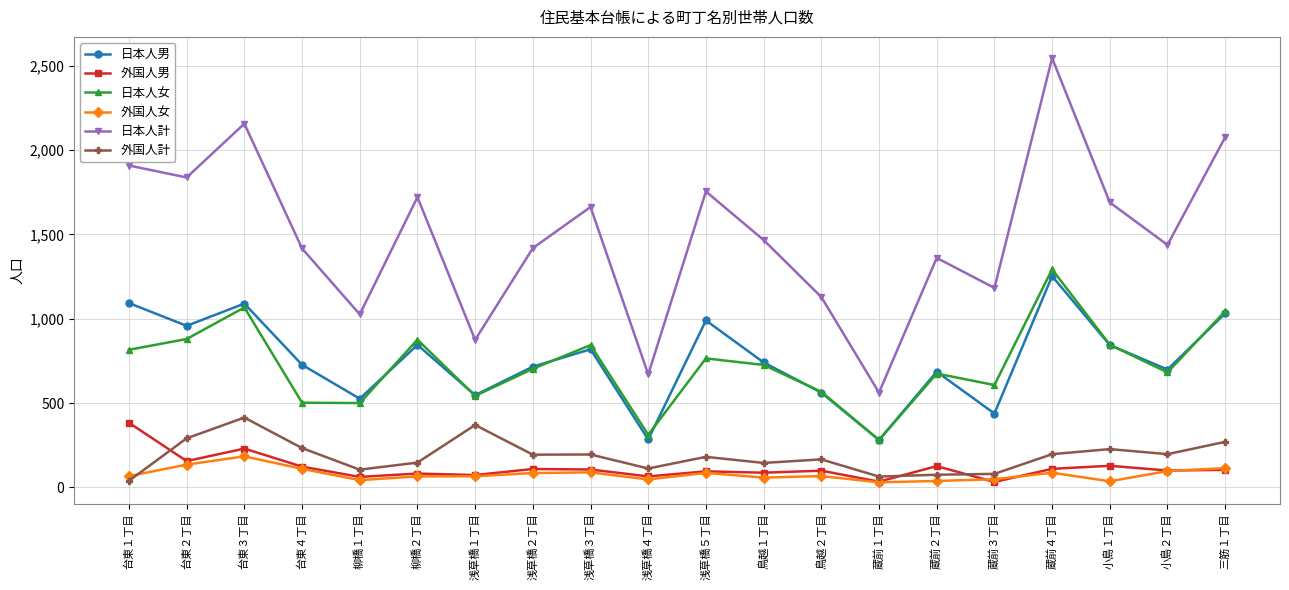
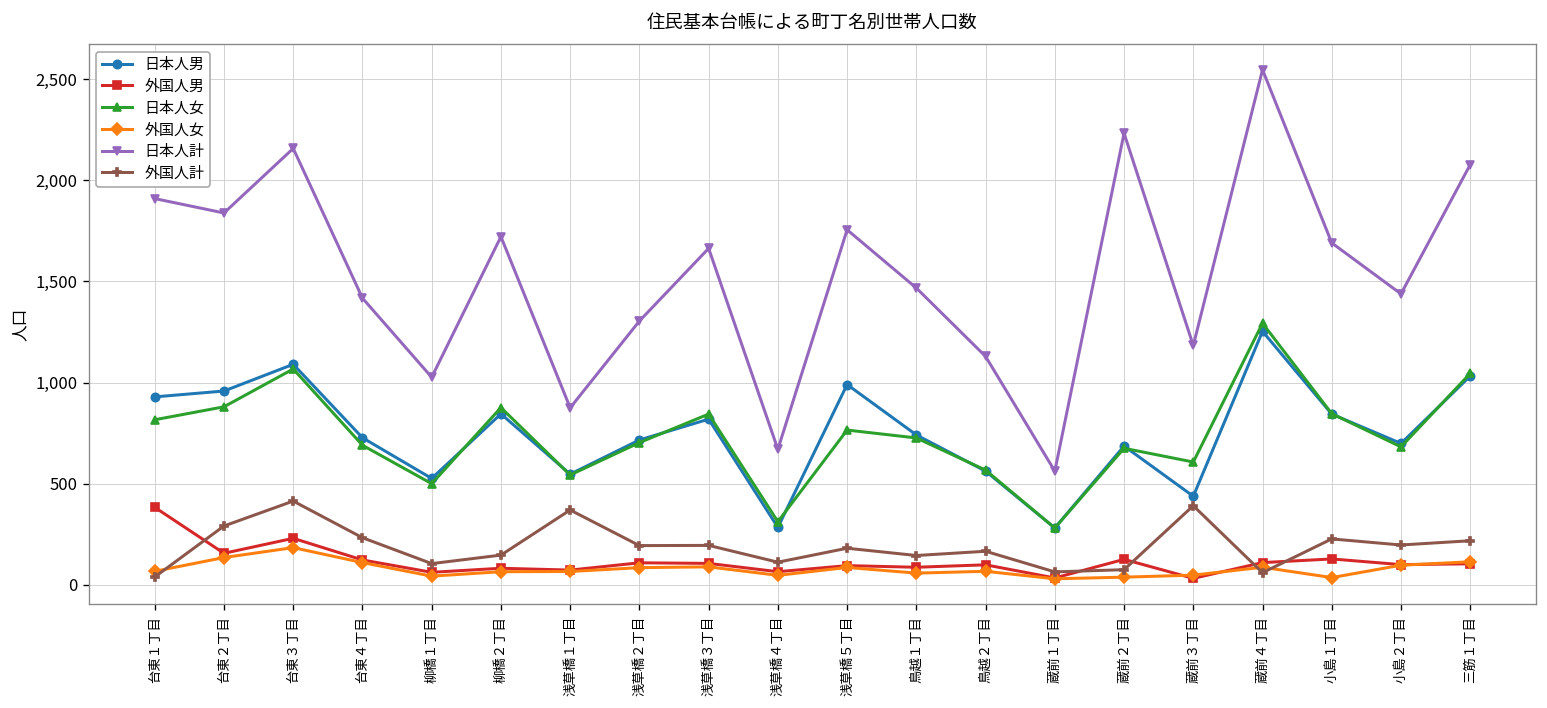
  {
    "日本人男": {
-     "台東１丁目": "1,090",
+     "台東１丁目": "930",
      "台東２丁目": "960",
      "台東３丁目": "1,090",
      "台東４丁目": "730",
      "柳橋１丁目": "530",
      "柳橋２丁目": "850",
      "浅草橋３丁目": "820",
      "浅草橋４丁目": "280",
      "浅草橋５丁目": "990",
      "鳥越１丁目": "740",
      "蔵前３丁目": "440",
      "蔵前４丁目": "1,250",
      "小島２丁目": "700"
    },
    "外国人男": {
      "台東１丁目": "380",
      "台東２丁目": "160",
      "台東３丁目": "230",
      "柳橋１丁目": "60",
      "柳橋２丁目": "80",
      "浅草橋２丁目": "110",
      "浅草橋３丁目": "110",
      "浅草橋４丁目": "70",
      "鳥越１丁目": "90",
      "鳥越２丁目": "100",
      "蔵前２丁目": "130",
      "蔵前３丁目": "30",
      "蔵前４丁目": "110",
      "小島１丁目": "130"
    },
    "日本人女": {
      "台東１丁目": "820",
      "台東２丁目": "880",
      "台東３丁目": "1,070",
-     "台東４丁目": "500",
+     "台東４丁目": "690",
      "柳橋１丁目": "500",
      "柳橋２丁目": "880",
      "浅草橋３丁目": "840",
      "浅草橋４丁目": "310",
      "浅草橋５丁目": "770",
      "鳥越１丁目": "730",
      "蔵前３丁目": "610",
      "蔵前４丁目": "1,290",
      "小島２丁目": "680"
    },
    "外国人女": {
      "台東１丁目": "70",
      "台東２丁目": "140",
      "台東３丁目": "180",
      "柳橋１丁目": "40",
      "柳橋２丁目": "70",
      "浅草橋２丁目": "90",
      "浅草橋３丁目": "90",
      "浅草橋４丁目": "50",
      "鳥越１丁目": "60",
      "鳥越２丁目": "70",
      "蔵前２丁目": "40",
      "蔵前３丁目": "50",
      "蔵前４丁目": "90",
      "小島１丁目": "40"
    },
    "日本人計": {
      "台東１丁目": "1,910",
      "台東２丁目": "1,840",
      "台東３丁目": "2,160",
      "台東４丁目": "1,420",
      "柳橋１丁目": "1,030",
      "柳橋２丁目": "1,720",
      "浅草橋１丁目": "880",
-     "浅草橋２丁目": "1,420",
+     "浅草橋２丁目": "1,300",
      "浅草橋３丁目": "1,660",
      "浅草橋４丁目": "670",
      "浅草橋５丁目": "1,760",
      "鳥越１丁目": "1,470",
      "鳥越２丁目": "1,130",
      "蔵前１丁目": "560",
-     "蔵前２丁目": "1,360",
+     "蔵前２丁目": "2,230",
      "蔵前３丁目": "1,180",
      "蔵前４丁目": "2,550",
      "小島１丁目": "1,690",
      "小島２丁目": "1,440",
      "三筋１丁目": "2,080"
    },
    "外国人計": {
      "台東１丁目": "40",
      "台東２丁目": "290",
      "台東３丁目": "410",
      "台東４丁目": "230",
      "柳橋１丁目": "110",
      "柳橋２丁目": "150",
      "浅草橋１丁目": "370",
      "浅草橋２丁目": "190",
      "浅草橋３丁目": "200",
      "浅草橋４丁目": "110",
      "浅草橋５丁目": "180",
      "鳥越１丁目": "150",
      "鳥越２丁目": "170",
      "蔵前１丁目": "60",
      "蔵前２丁目": "80",
-     "蔵前３丁目": "80",
-     "蔵前４丁目": "200",
+     "蔵前３丁目": "390",
+     "蔵前４丁目": "60",
      "小島１丁目": "230",
      "小島２丁目": "200",
-     "三筋１丁目": "270"
+     "三筋１丁目": "220"
    }
  }
